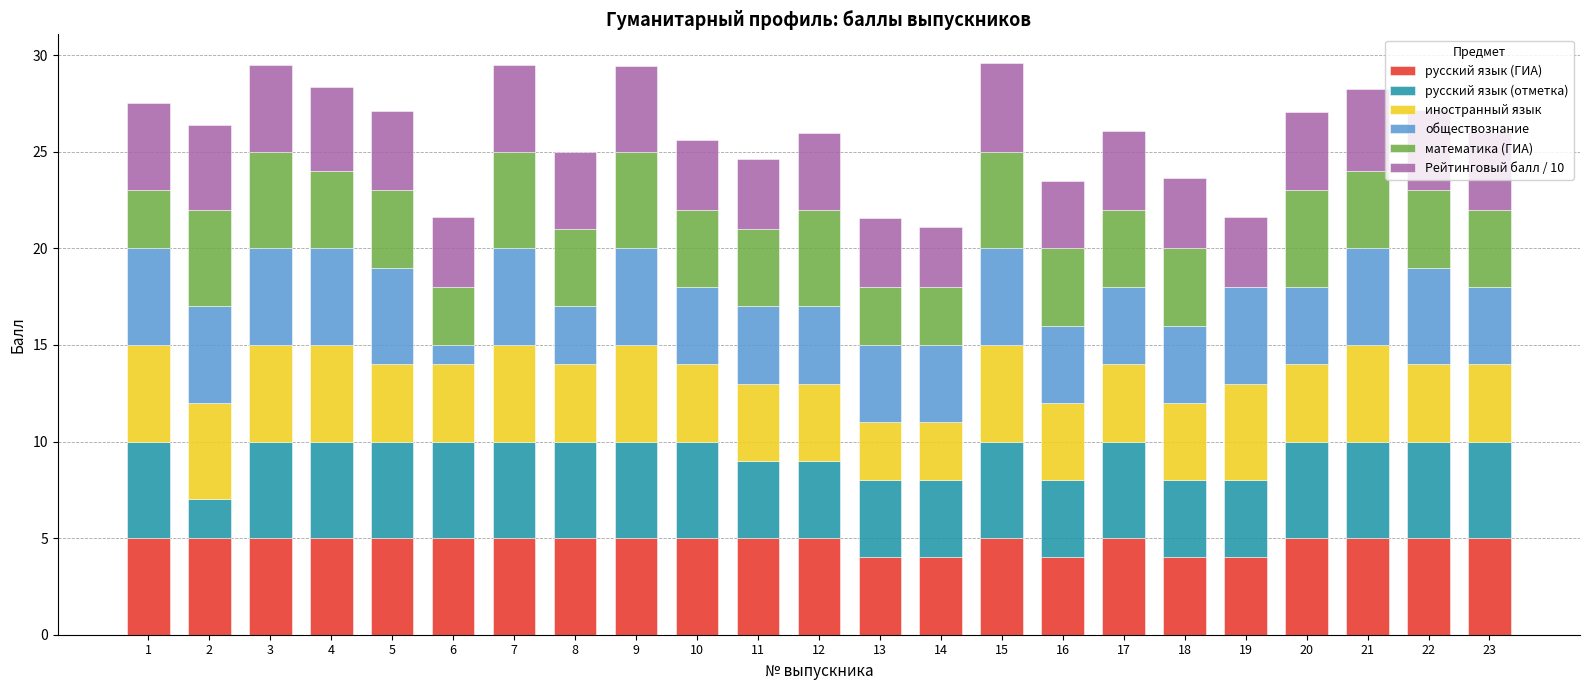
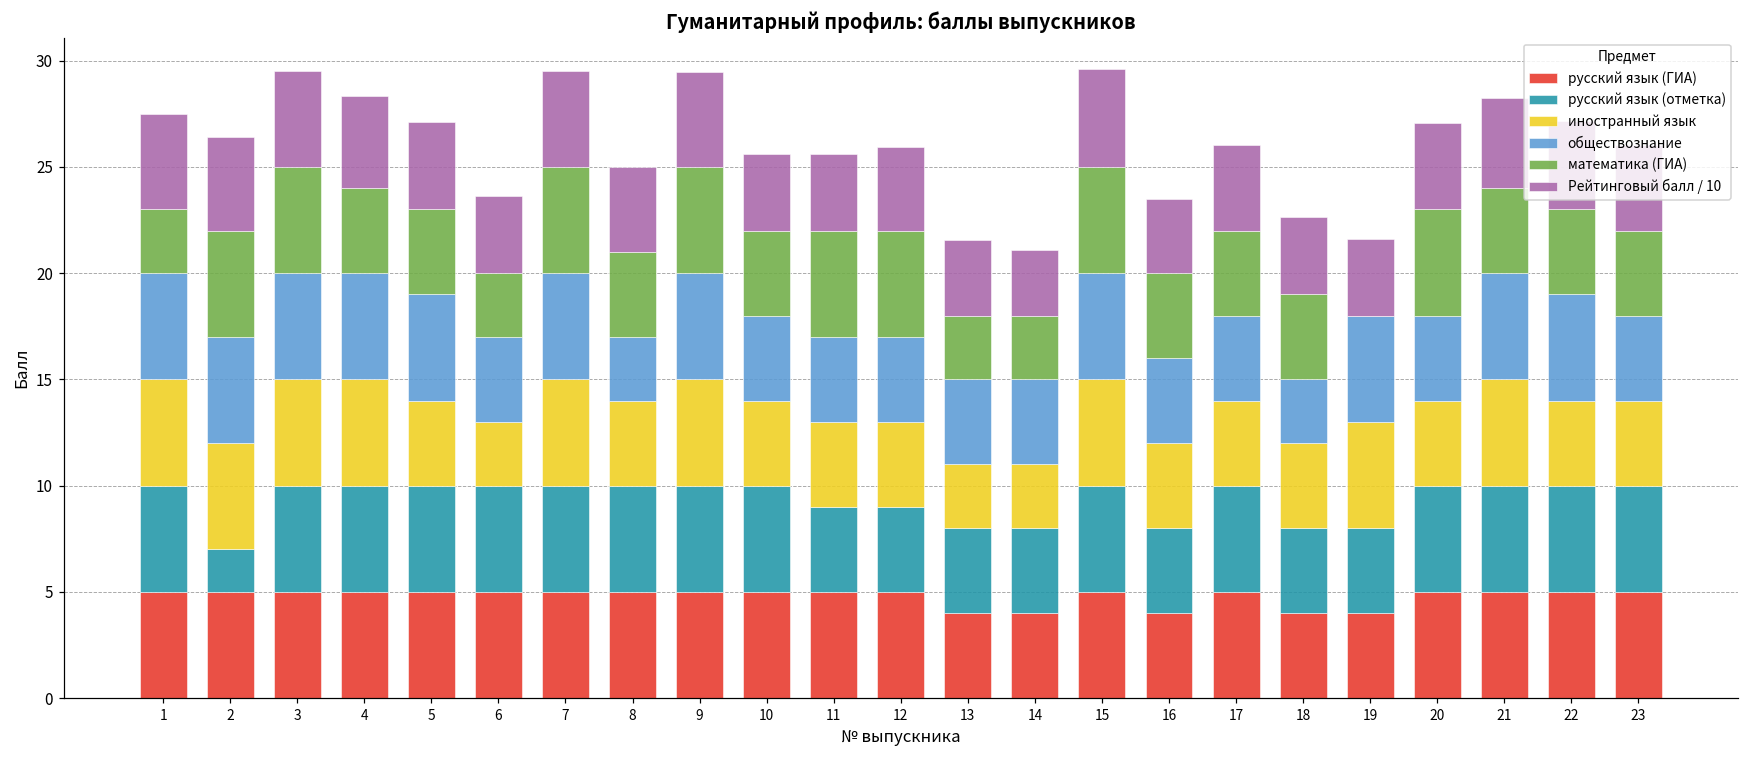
  {
    "русский язык (ГИА)": {
      "1": 5,
      "2": 5,
      "3": 5,
      "4": 5,
      "5": 5,
      "6": 5,
      "7": 5,
      "8": 5,
      "9": 5,
      "10": 5,
      "11": 5,
      "12": 5,
      "13": 4,
      "14": 4,
      "15": 5,
      "16": 4,
      "17": 5,
      "18": 4,
      "19": 4,
      "20": 5,
      "21": 5,
      "22": 5,
      "23": 5
    },
    "русский язык (отметка)": {
      "1": 5,
      "2": 2,
      "3": 5,
      "4": 5,
      "5": 5,
      "6": 5,
      "7": 5,
      "8": 5,
      "9": 5,
      "10": 5,
      "11": 4,
      "12": 4,
      "13": 4,
      "14": 4,
      "15": 5,
      "16": 4,
      "17": 5,
      "18": 4,
      "19": 4,
      "20": 5,
      "21": 5,
      "22": 5,
      "23": 5
    },
    "иностранный язык": {
      "1": 5,
      "2": 5,
      "3": 5,
      "4": 5,
      "5": 4,
-     "6": 4,
+     "6": 3,
      "7": 5,
      "8": 4,
      "9": 5,
      "10": 4,
      "11": 4,
      "12": 4,
      "13": 3,
      "14": 3,
      "15": 5,
      "16": 4,
      "17": 4,
      "18": 4,
      "19": 5,
      "20": 4,
      "21": 5,
      "22": 4,
      "23": 4
    },
    "обществознание": {
      "1": 5,
      "2": 5,
      "3": 5,
      "4": 5,
      "5": 5,
-     "6": 1,
+     "6": 4,
      "7": 5,
      "8": 3,
      "9": 5,
      "10": 4,
      "11": 4,
      "12": 4,
      "13": 4,
      "14": 4,
      "15": 5,
      "16": 4,
      "17": 4,
-     "18": 4,
+     "18": 3,
      "19": 5,
      "20": 4,
      "21": 5,
      "22": 5,
      "23": 4
    },
    "математика (ГИА)": {
      "1": 3,
      "2": 5,
      "3": 5,
      "4": 4,
      "5": 4,
      "6": 3,
      "7": 5,
      "8": 4,
      "9": 5,
      "10": 4,
-     "11": 4,
+     "11": 5,
      "12": 5,
      "13": 3,
      "14": 3,
      "15": 5,
      "16": 4,
      "17": 4,
      "18": 4,
      "19": 0,
      "20": 5,
      "21": 4,
      "22": 4,
      "23": 4
    },
    "Рейтинговый балл / 10": {
      "1": 4.5,
      "2": 4.4,
      "3": 4.5,
      "4": 4.3,
      "5": 4,
      "6": 3.6,
      "7": 4.5,
      "8": 4,
      "9": 4.5,
      "10": 3.6,
      "11": 3.6,
      "12": 4,
      "13": 3.6,
      "14": 3,
      "15": 4.6,
      "16": 3.5,
      "17": 4,
      "18": 3.6,
      "19": 3.6,
      "20": 4,
      "21": 4.2
    }
  }
